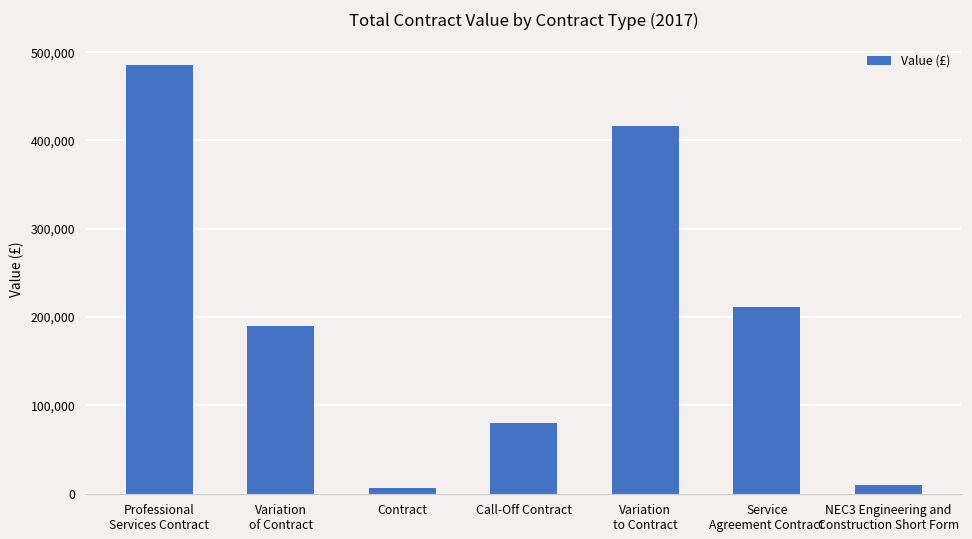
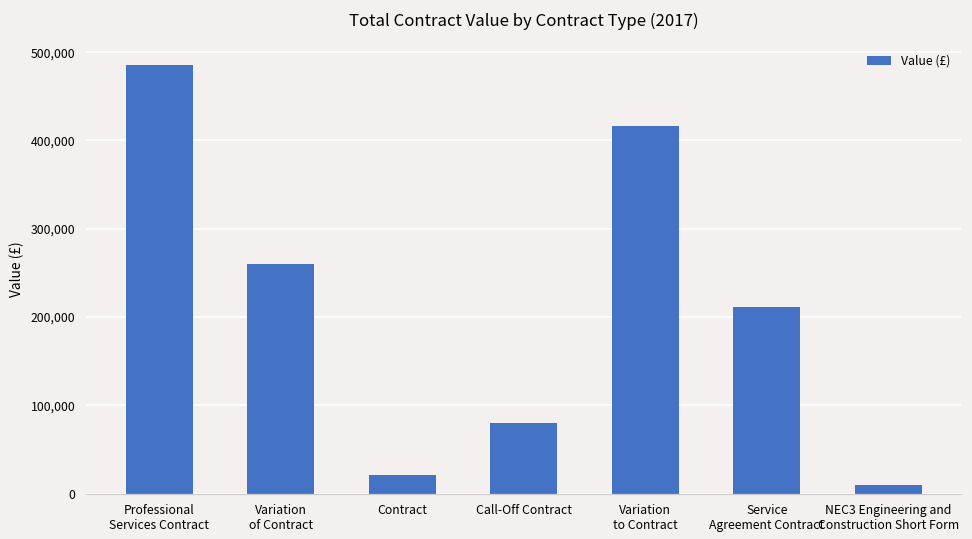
  {
    "Professional Services Contract": "490,000",
-   "Variation of Contract": "190,000",
-   "Contract": "10,000",
+   "Variation of Contract": "260,000",
+   "Contract": "20,000",
    "Call-Off Contract": "80,000",
    "Variation to Contract": "420,000",
    "Service Agreement Contract": "210,000",
    "NEC3 Engineering and Construction Short Form": "10,000"
  }
